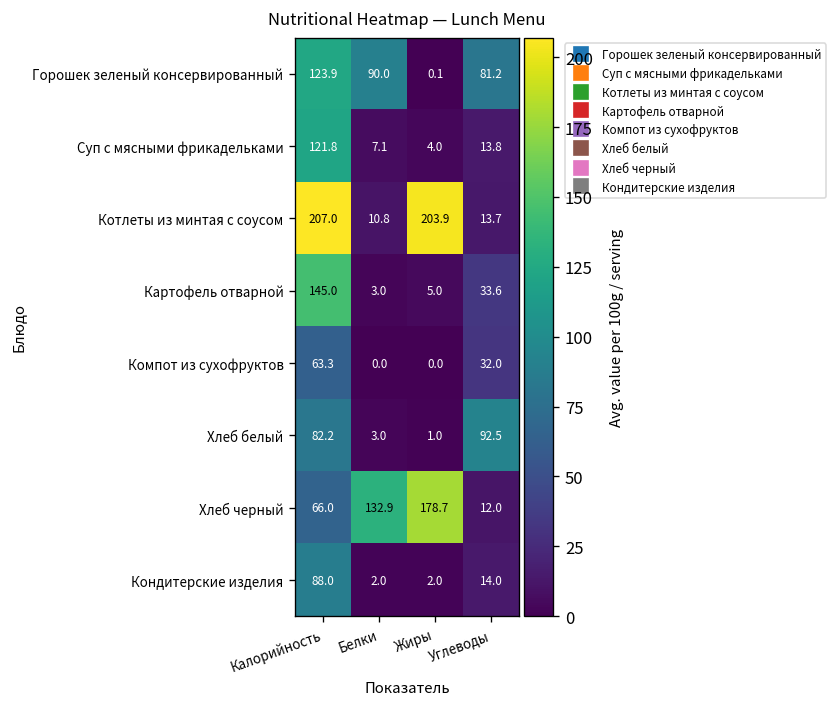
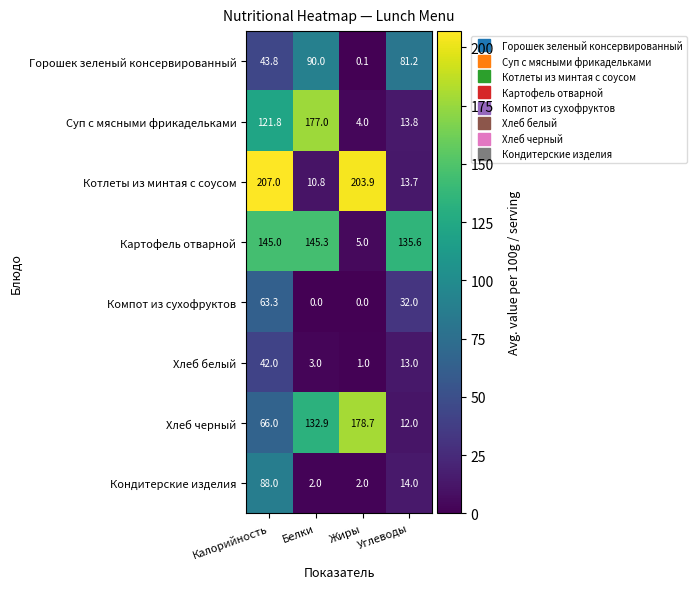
  {
    "Горошек зеленый консервированный": {
-     "Калорийность": 123.9,
+     "Калорийность": 43.8,
      "Белки": 90.0,
      "Жиры": 0.1,
      "Углеводы": 81.2
    },
    "Суп с мясными фрикадельками": {
      "Калорийность": 121.8,
-     "Белки": 7.1,
+     "Белки": 177.0,
      "Жиры": 4.0,
      "Углеводы": 13.8
    },
    "Котлеты из минтая с соусом": {
      "Калорийность": 207.0,
      "Белки": 10.8,
      "Жиры": 203.9,
      "Углеводы": 13.7
    },
    "Картофель отварной": {
      "Калорийность": 145.0,
-     "Белки": 3.0,
+     "Белки": 145.3,
      "Жиры": 5.0,
-     "Углеводы": 33.6
+     "Углеводы": 135.6
    },
    "Компот из сухофруктов": {
      "Калорийность": 63.3,
      "Белки": 0.0,
      "Жиры": 0.0,
      "Углеводы": 32.0
    },
    "Хлеб белый": {
-     "Калорийность": 82.2,
+     "Калорийность": 42.0,
      "Белки": 3.0,
      "Жиры": 1.0,
-     "Углеводы": 92.5
+     "Углеводы": 13.0
    },
    "Хлеб черный": {
      "Калорийность": 66.0,
      "Белки": 132.9,
      "Жиры": 178.7,
      "Углеводы": 12.0
    },
    "Кондитерские изделия": {
      "Калорийность": 88.0,
      "Белки": 2.0,
      "Жиры": 2.0,
      "Углеводы": 14.0
    }
  }
